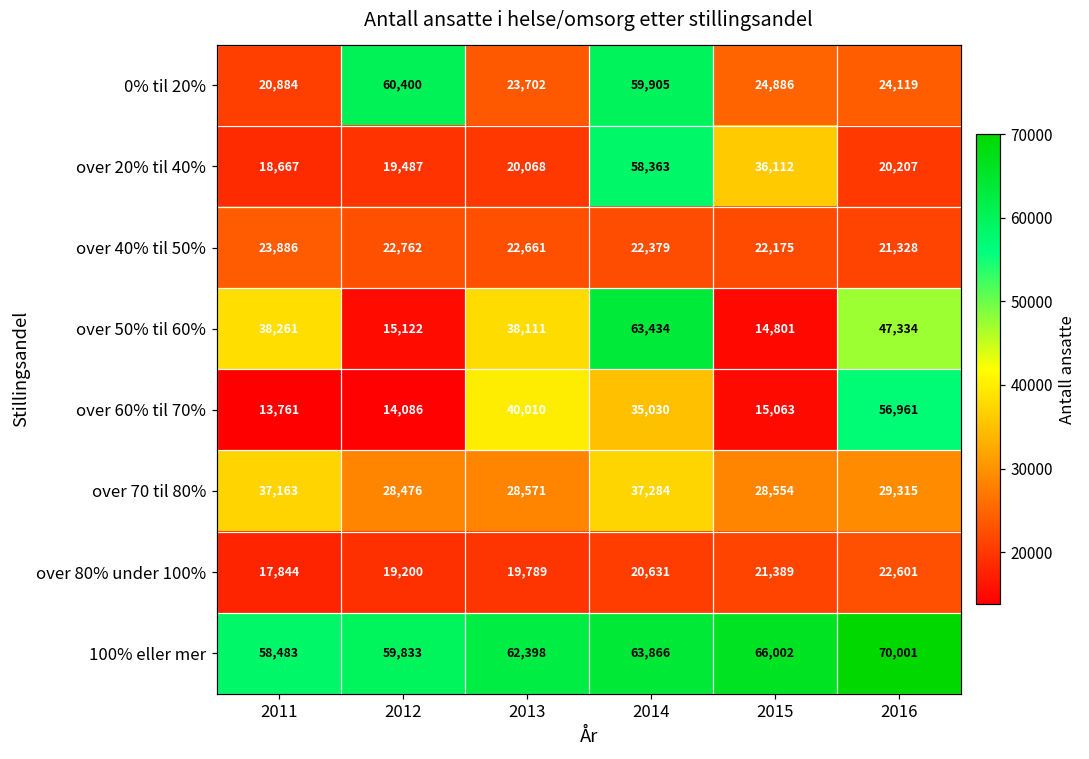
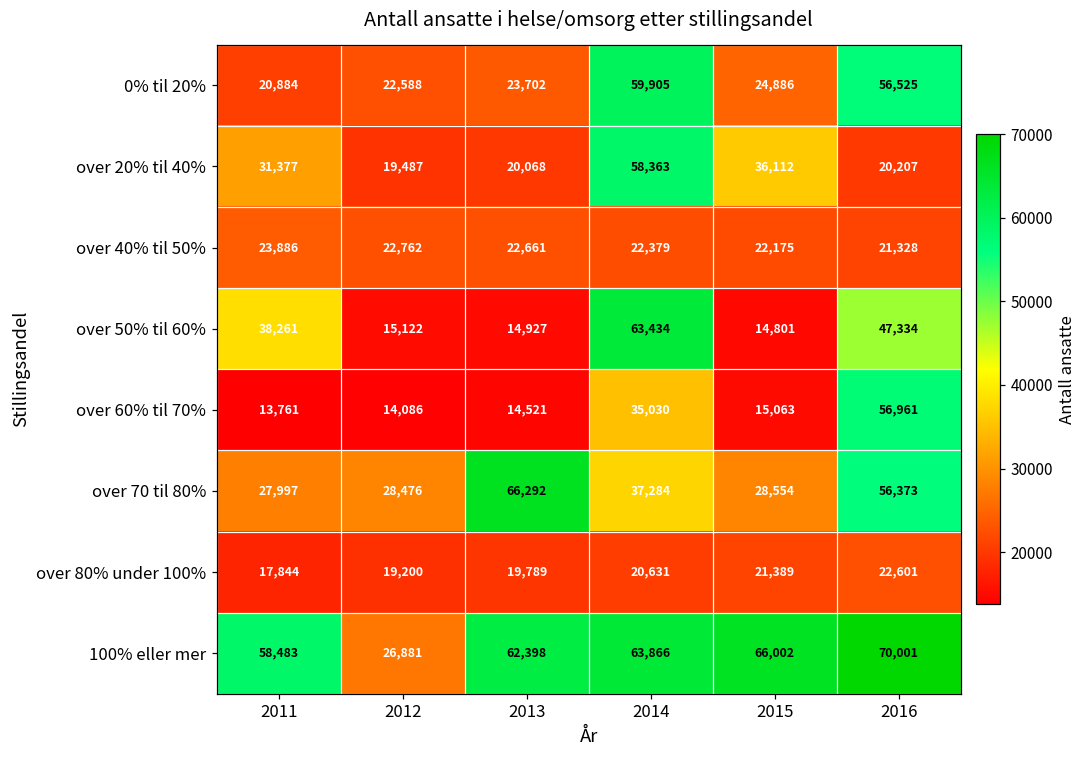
  {
    "0% til 20%": {
      "2011": "20,884",
-     "2012": "60,400",
+     "2012": "22,588",
      "2013": "23,702",
      "2014": "59,905",
      "2015": "24,886",
-     "2016": "24,119"
+     "2016": "56,525"
    },
    "over 20% til 40%": {
-     "2011": "18,667",
+     "2011": "31,377",
      "2012": "19,487",
      "2013": "20,068",
      "2014": "58,363",
      "2015": "36,112",
      "2016": "20,207"
    },
    "over 40% til 50%": {
      "2011": "23,886",
      "2012": "22,762",
      "2013": "22,661",
      "2014": "22,379",
      "2015": "22,175",
      "2016": "21,328"
    },
    "over 50% til 60%": {
      "2011": "38,261",
      "2012": "15,122",
-     "2013": "38,111",
+     "2013": "14,927",
      "2014": "63,434",
      "2015": "14,801",
      "2016": "47,334"
    },
    "over 60% til 70%": {
      "2011": "13,761",
      "2012": "14,086",
-     "2013": "40,010",
+     "2013": "14,521",
      "2014": "35,030",
      "2015": "15,063",
      "2016": "56,961"
    },
    "over 70 til 80%": {
-     "2011": "37,163",
+     "2011": "27,997",
      "2012": "28,476",
-     "2013": "28,571",
+     "2013": "66,292",
      "2014": "37,284",
      "2015": "28,554",
-     "2016": "29,315"
+     "2016": "56,373"
    },
    "over 80% under 100%": {
      "2011": "17,844",
      "2012": "19,200",
      "2013": "19,789",
      "2014": "20,631",
      "2015": "21,389",
      "2016": "22,601"
    },
    "100% eller mer": {
      "2011": "58,483",
-     "2012": "59,833",
+     "2012": "26,881",
      "2013": "62,398",
      "2014": "63,866",
      "2015": "66,002",
      "2016": "70,001"
    }
  }
